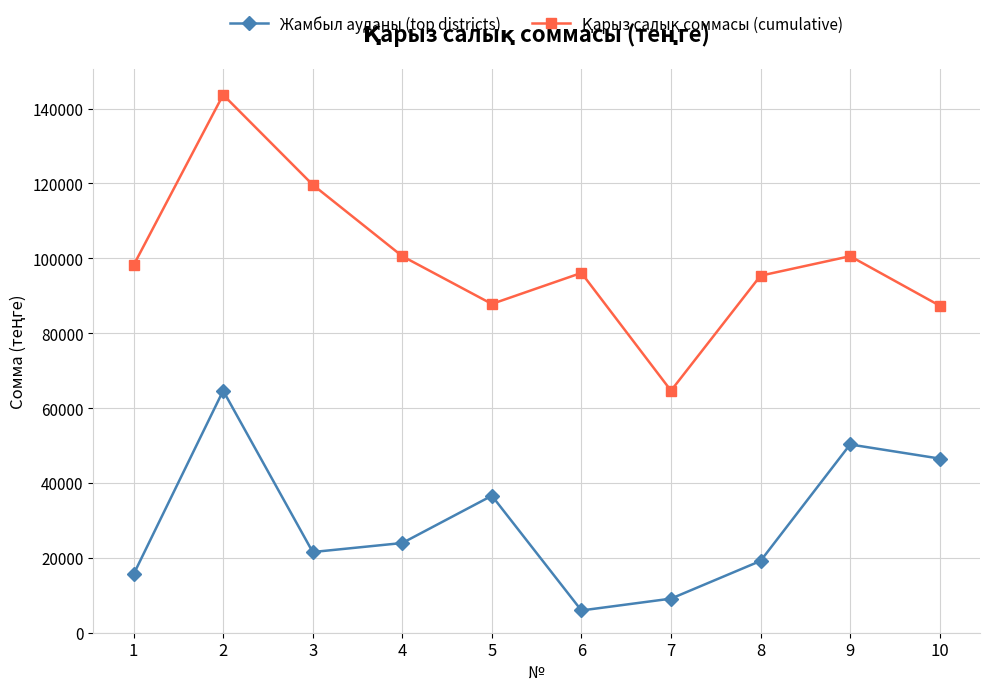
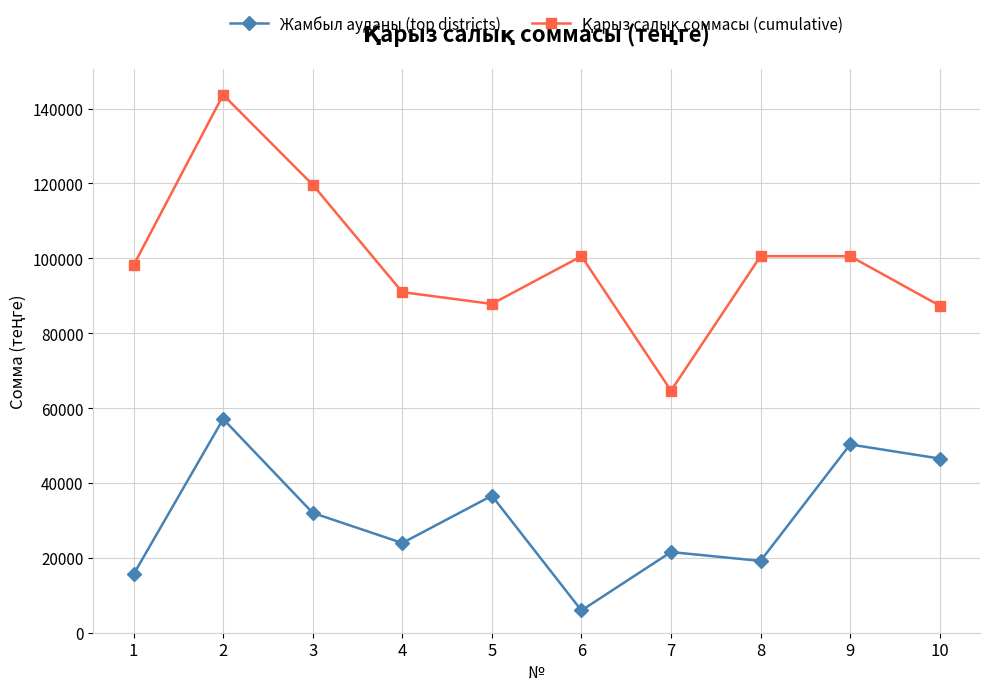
  {
    "Жамбыл ауданы (top districts)": {
      "1": 16000,
-     "2": 65000,
-     "3": 22000,
+     "2": 57000,
+     "3": 32000,
      "4": 24000,
      "5": 37000,
      "6": 6000,
-     "7": 9000,
+     "7": 22000,
      "8": 19000,
      "9": 50000,
      "10": 47000
    },
    "Қарыз салық соммасы (cumulative)": {
      "1": 98000,
      "2": 144000,
      "3": 120000,
-     "4": 101000,
+     "4": 91000,
      "5": 88000,
-     "6": 96000,
+     "6": 101000,
      "7": 65000,
-     "8": 95000,
+     "8": 101000,
      "9": 101000,
      "10": 87000
    }
  }
